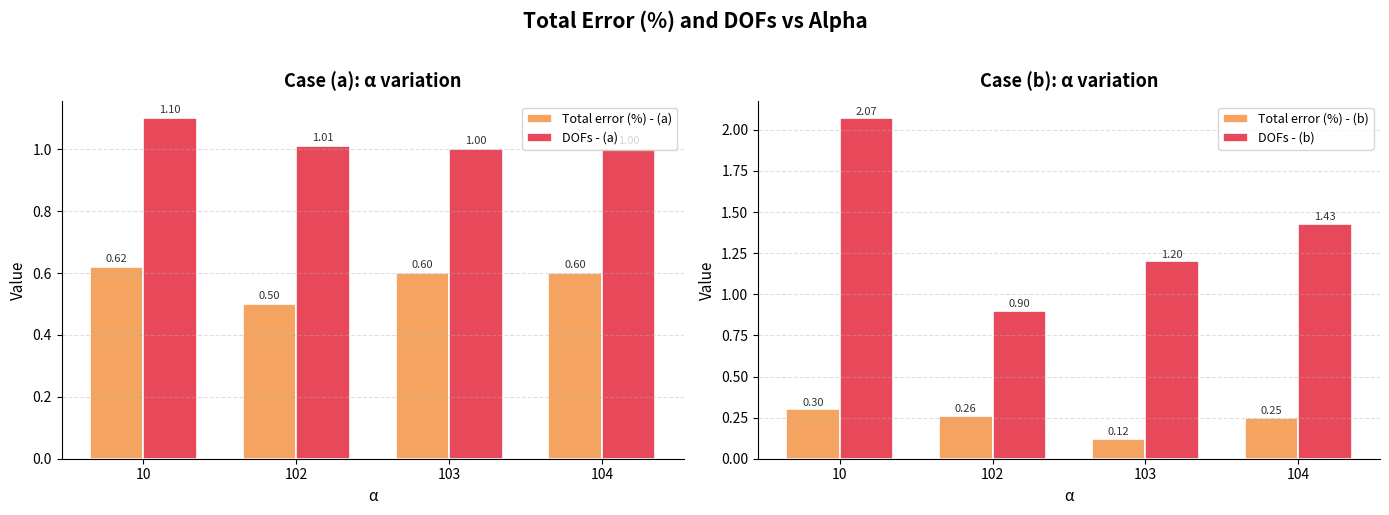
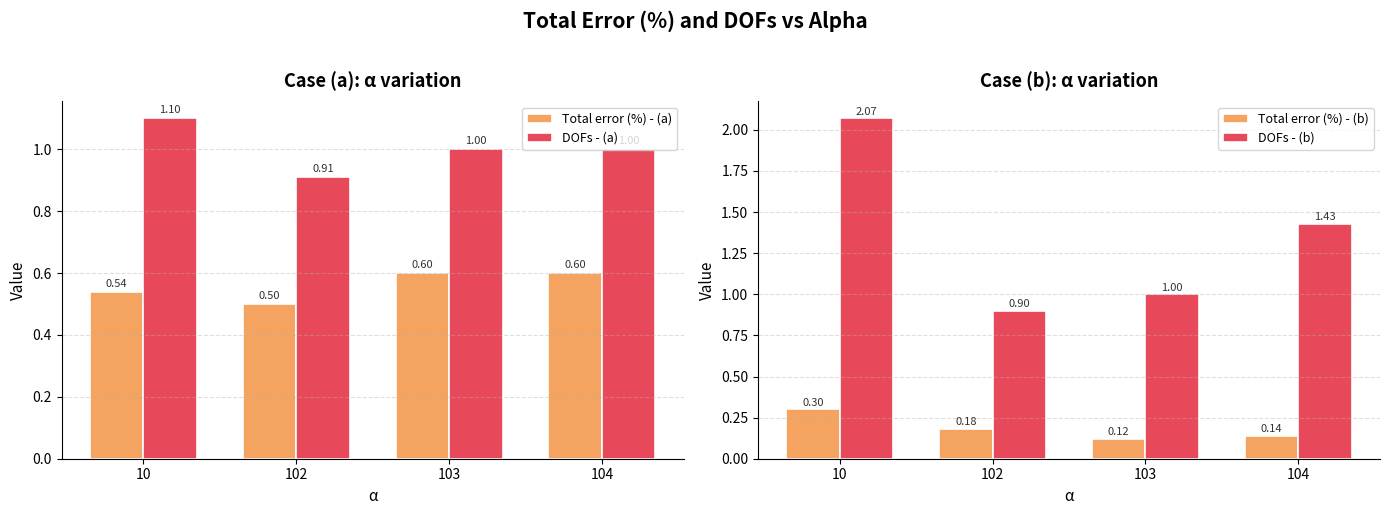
  {
    "Case (a): α variation": {
      "Total error (%) - (a)": {
-       "10": 0.62,
+       "10": 0.54,
        "102": 0.50,
        "103": 0.60,
        "104": 0.60
      },
      "DOFs - (a)": {
        "10": 1.10,
-       "102": 1.01,
+       "102": 0.91,
        "103": 1.00
      }
    },
    "Case (b): α variation": {
      "Total error (%) - (b)": {
        "10": 0.30,
-       "102": 0.26,
+       "102": 0.18,
        "103": 0.12,
-       "104": 0.25
+       "104": 0.14
      },
      "DOFs - (b)": {
        "10": 2.07,
        "102": 0.90,
-       "103": 1.20,
+       "103": 1.00,
        "104": 1.43
      }
    }
  }
